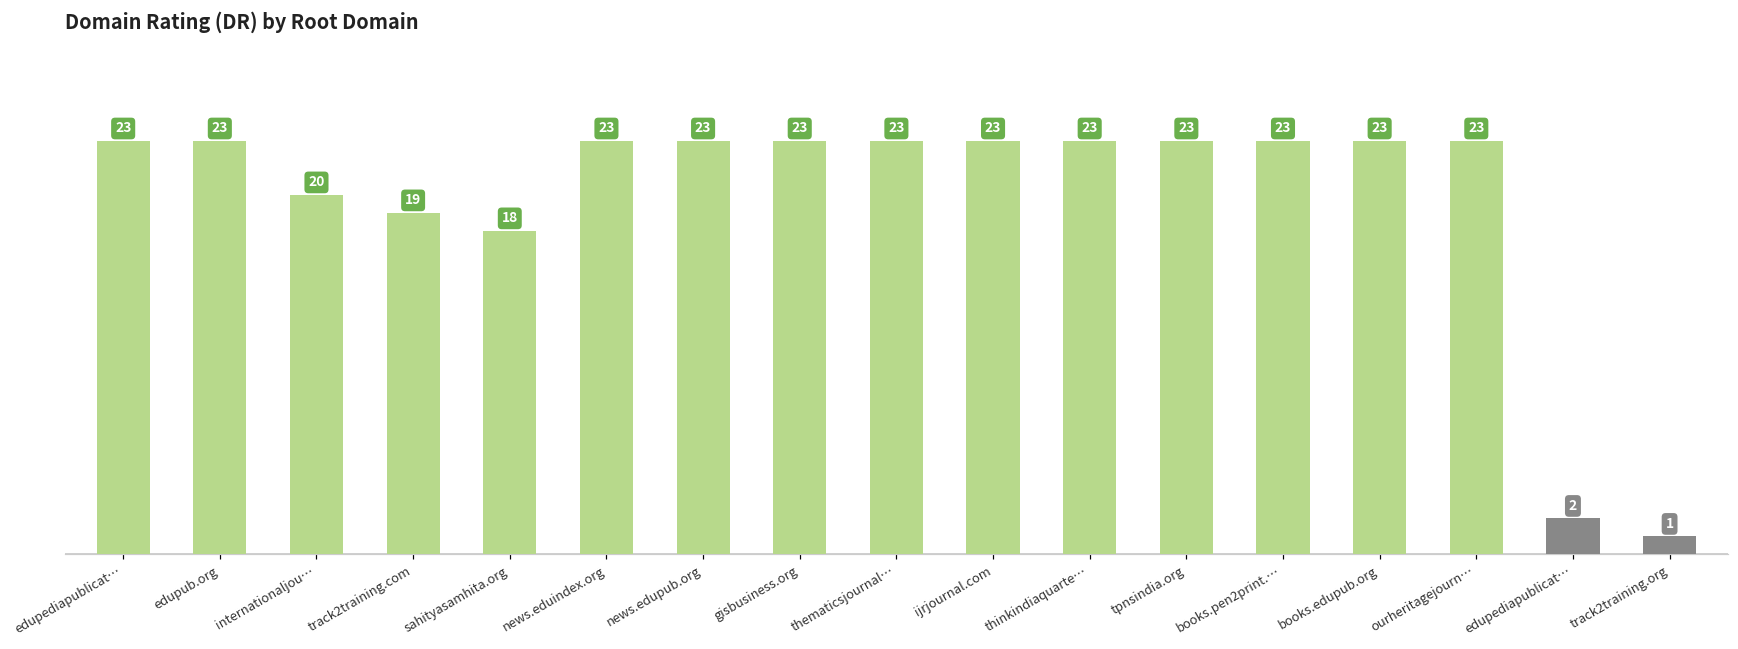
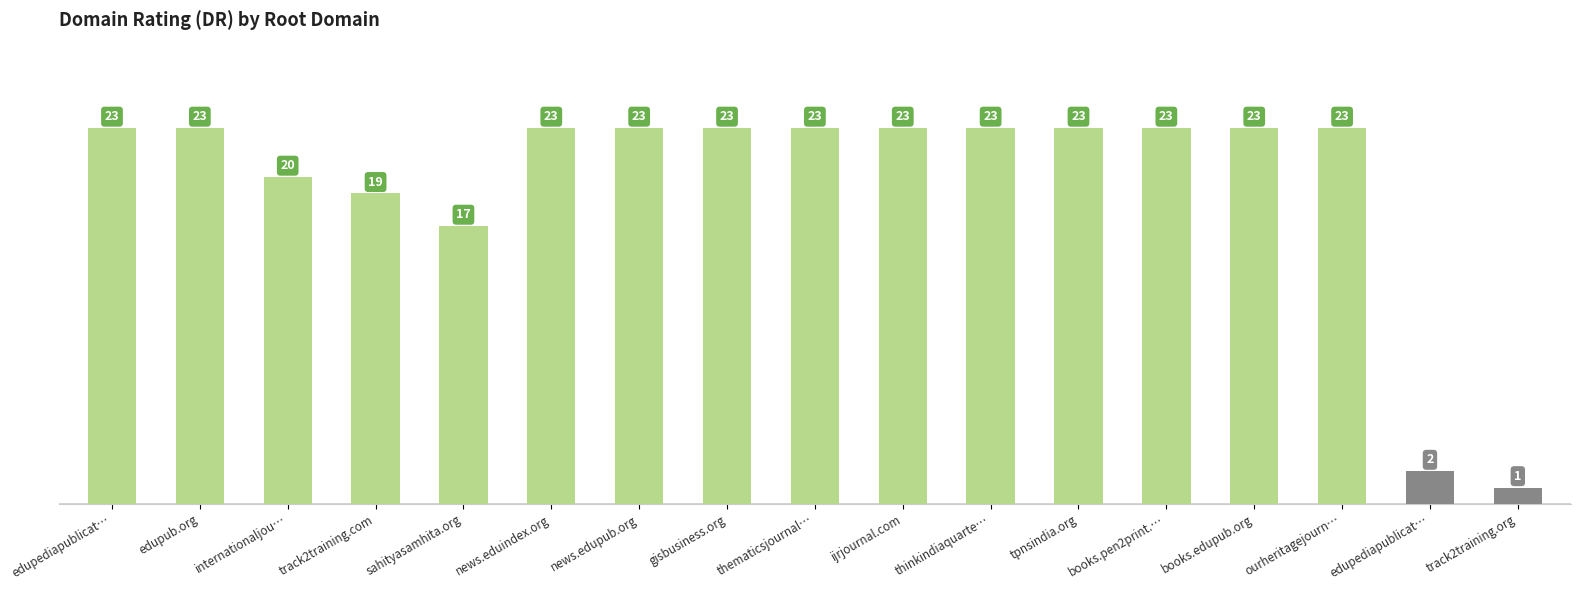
  {
-   "sahityasamhita.org": 18
+   "sahityasamhita.org": 17
  }
